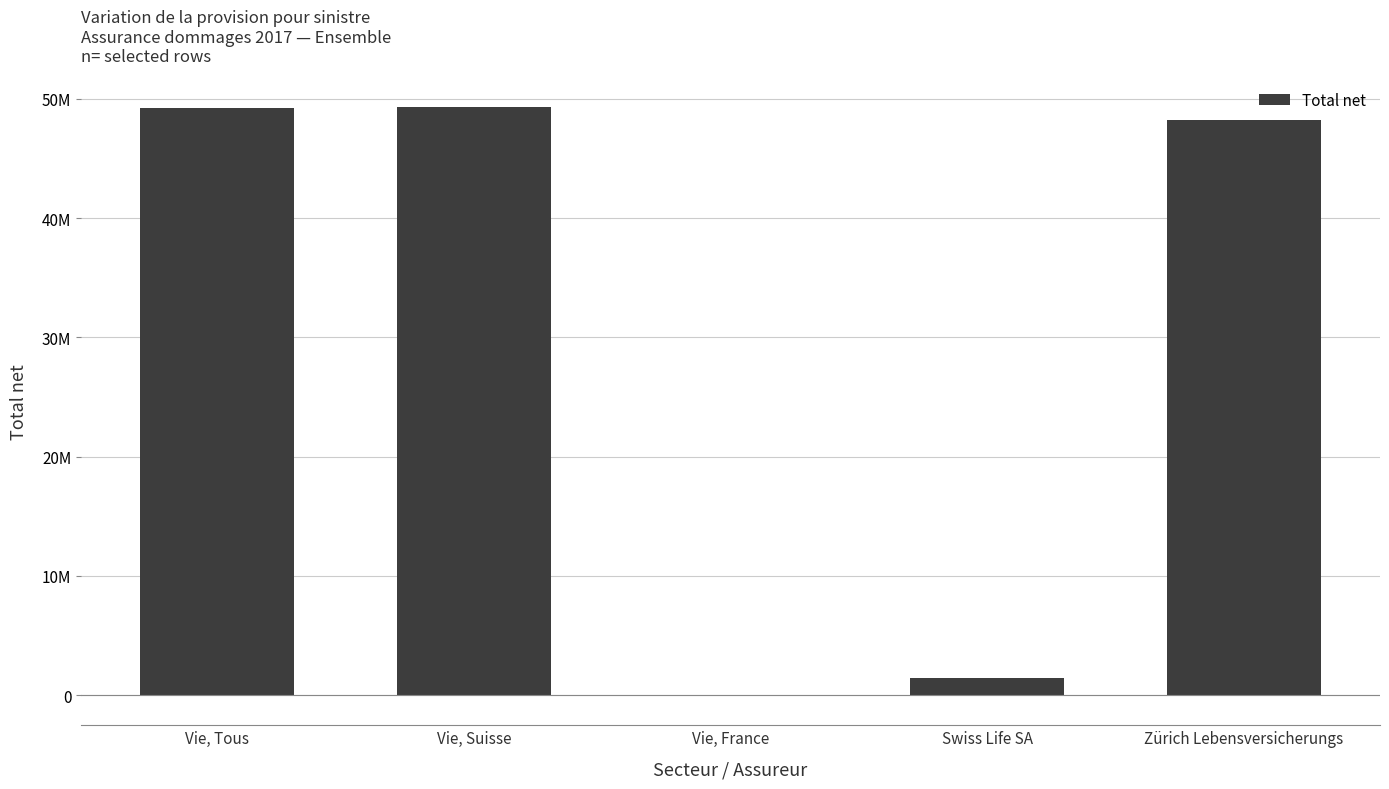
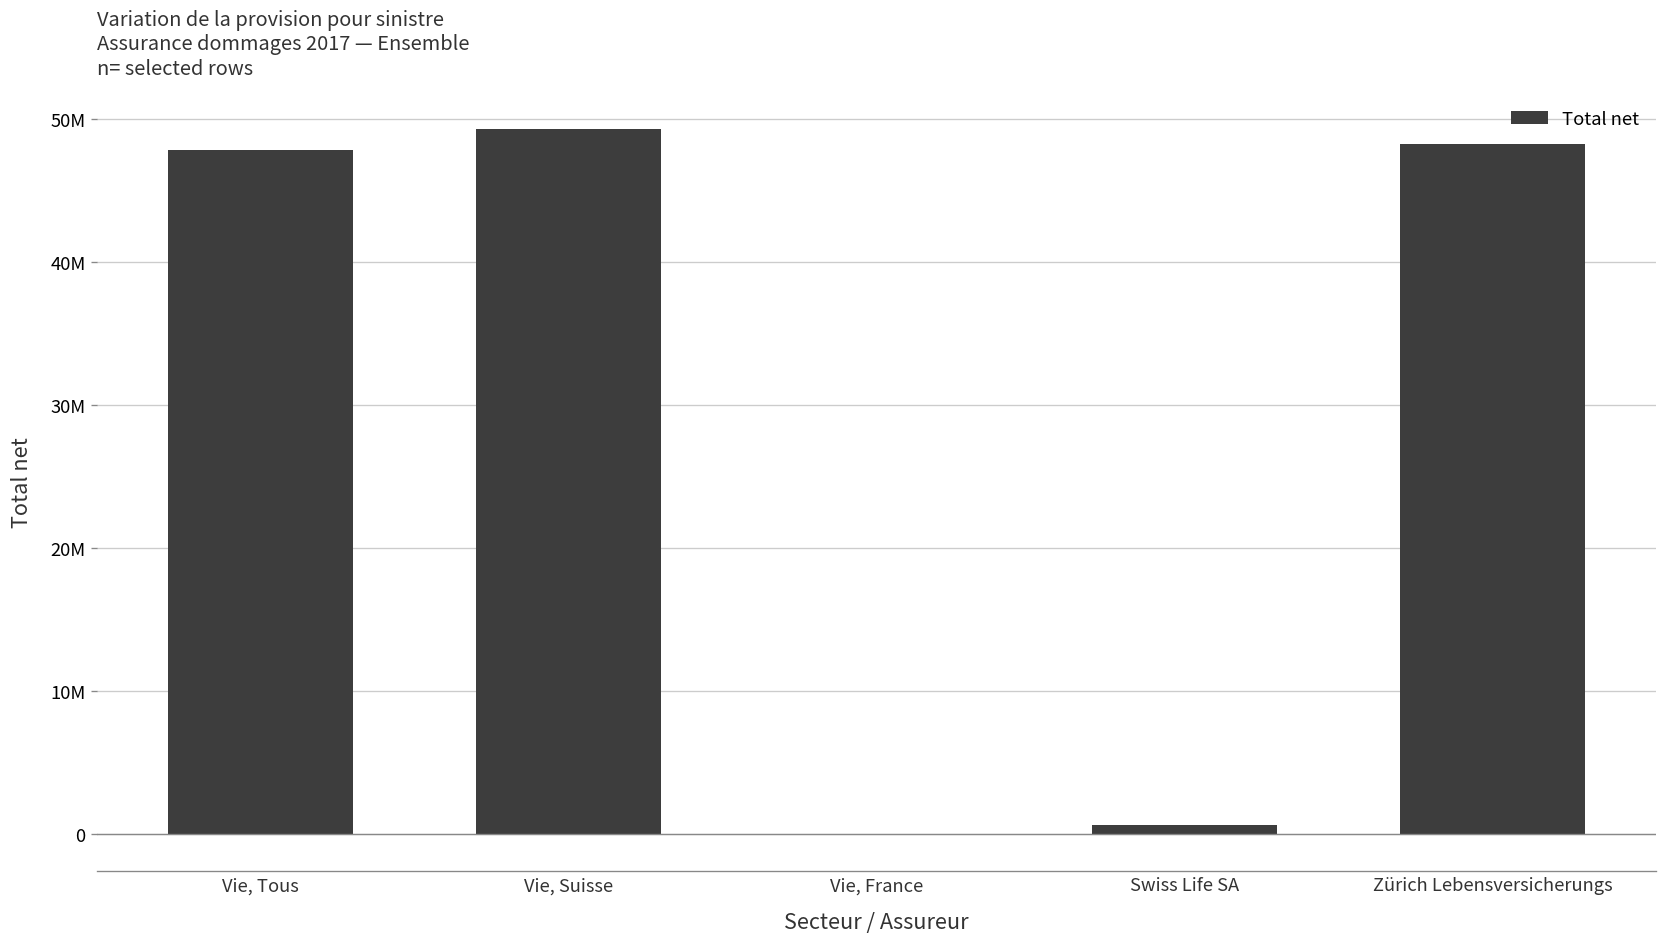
  {
-   "Vie, Tous": 49200000,
+   "Vie, Tous": 47800000,
    "Vie, Suisse": 49300000,
-   "Swiss Life SA": 1400000,
+   "Swiss Life SA": 700000,
    "Zürich Lebensversicherungs": 48300000
  }
